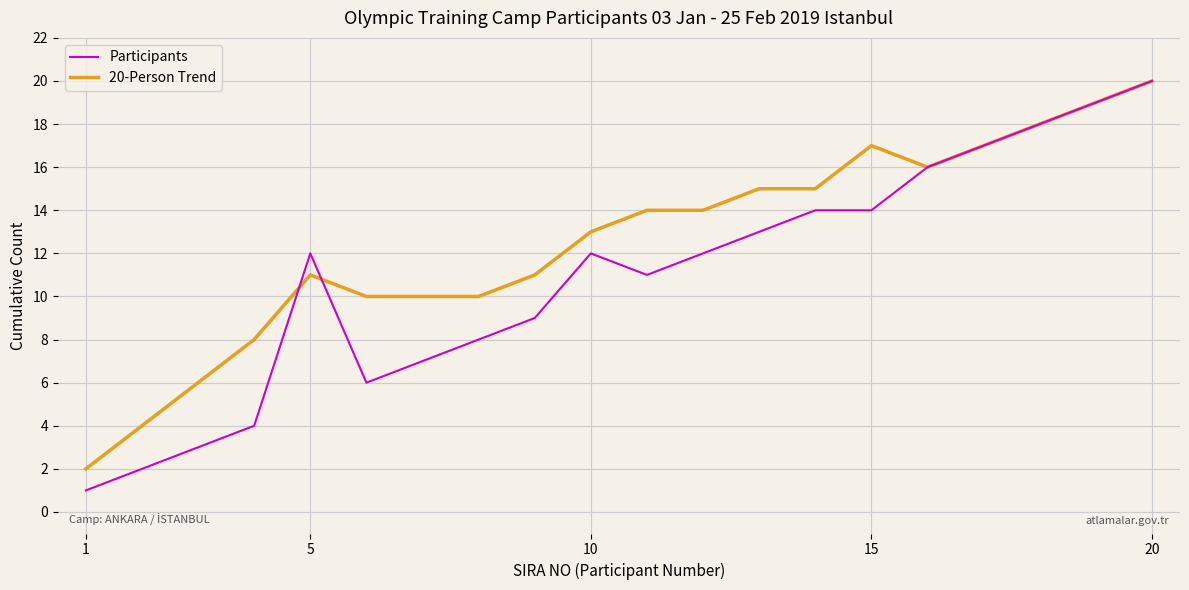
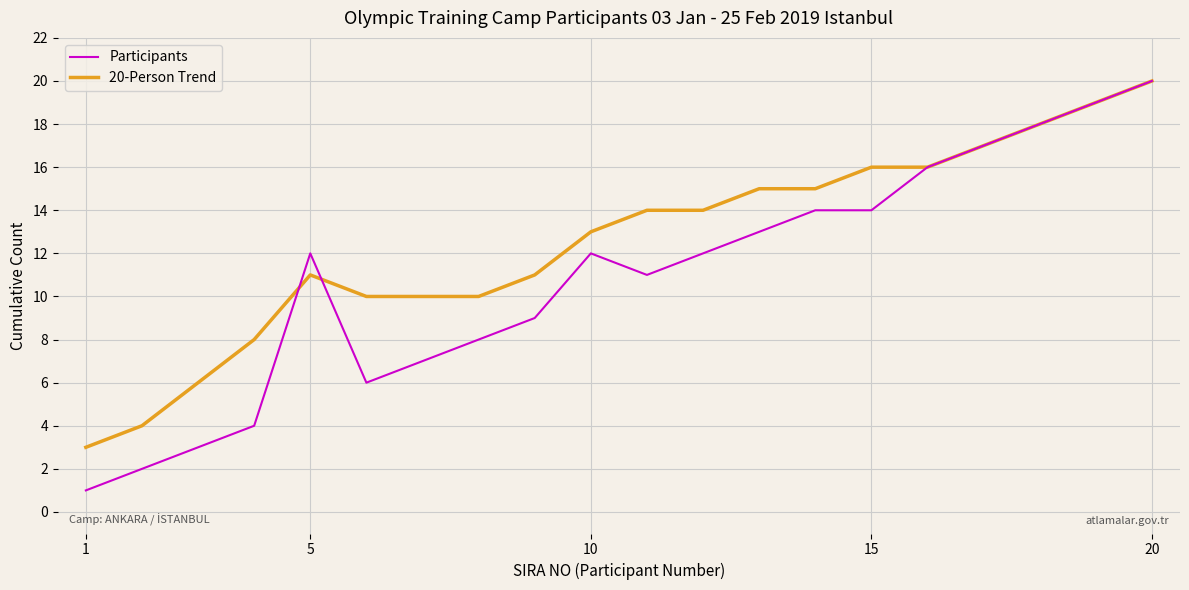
  {
    "Participants": {
      "1": 1,
      "5": 12,
      "10": 12,
      "15": 14
    },
    "20-Person Trend": {
-     "1": 2,
+     "1": 3,
      "5": 11,
      "10": 13,
-     "15": 17
+     "15": 16
    }
  }
